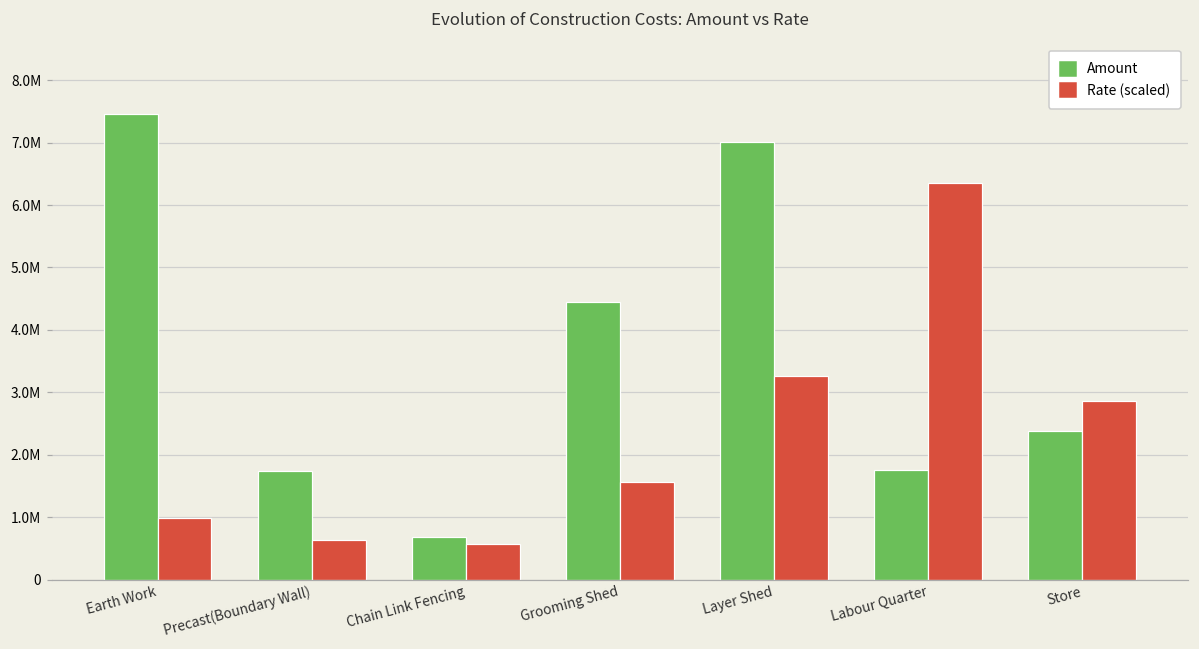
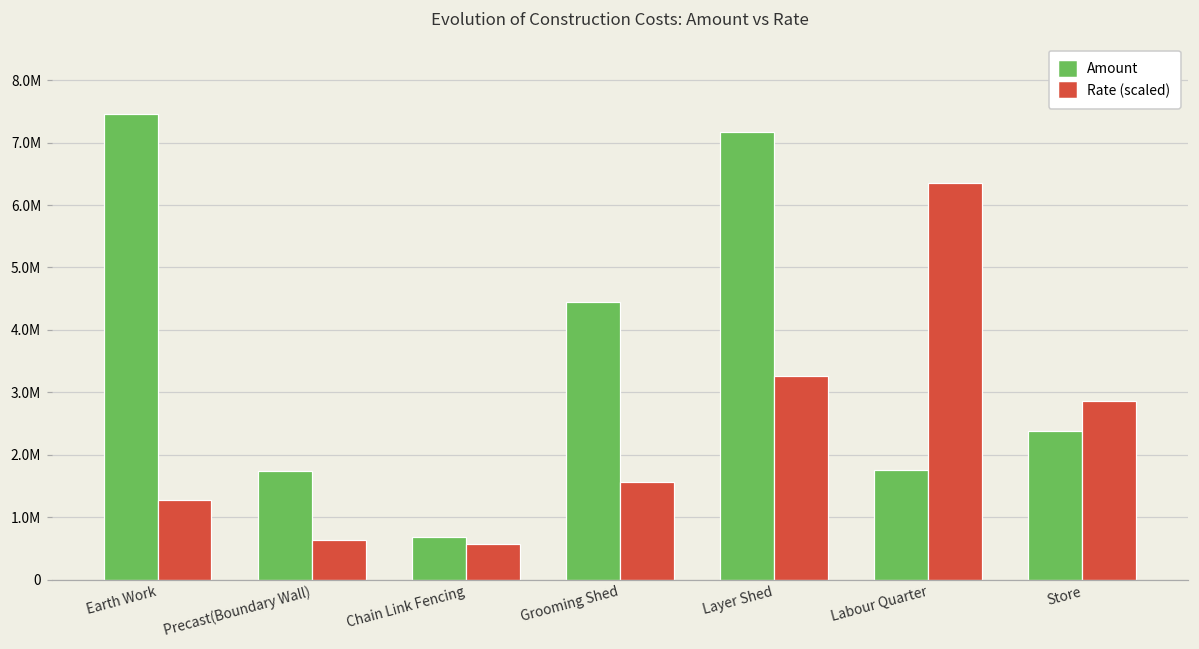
  {
    "Amount": {
      "Earth Work": 7500000,
      "Precast(Boundary Wall)": 1700000,
      "Chain Link Fencing": 700000,
      "Grooming Shed": 4500000,
-     "Layer Shed": 7000000,
+     "Layer Shed": 7200000,
      "Labour Quarter": 1800000,
      "Store": 2400000
    },
    "Rate (scaled)": {
-     "Earth Work": 1000000,
+     "Earth Work": 1300000,
      "Precast(Boundary Wall)": 600000,
      "Chain Link Fencing": 600000,
      "Grooming Shed": 1600000,
      "Layer Shed": 3300000,
      "Labour Quarter": 6300000,
      "Store": 2900000
    }
  }
